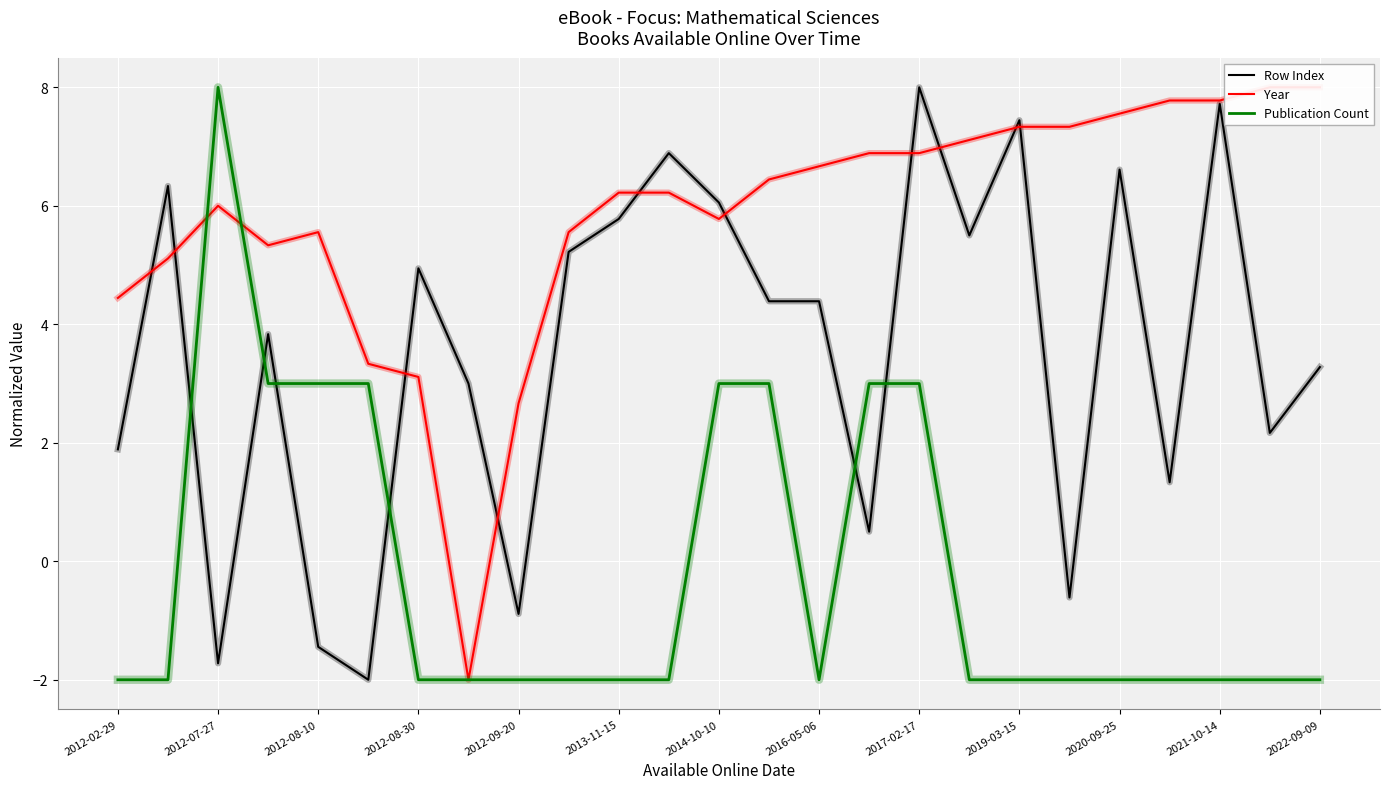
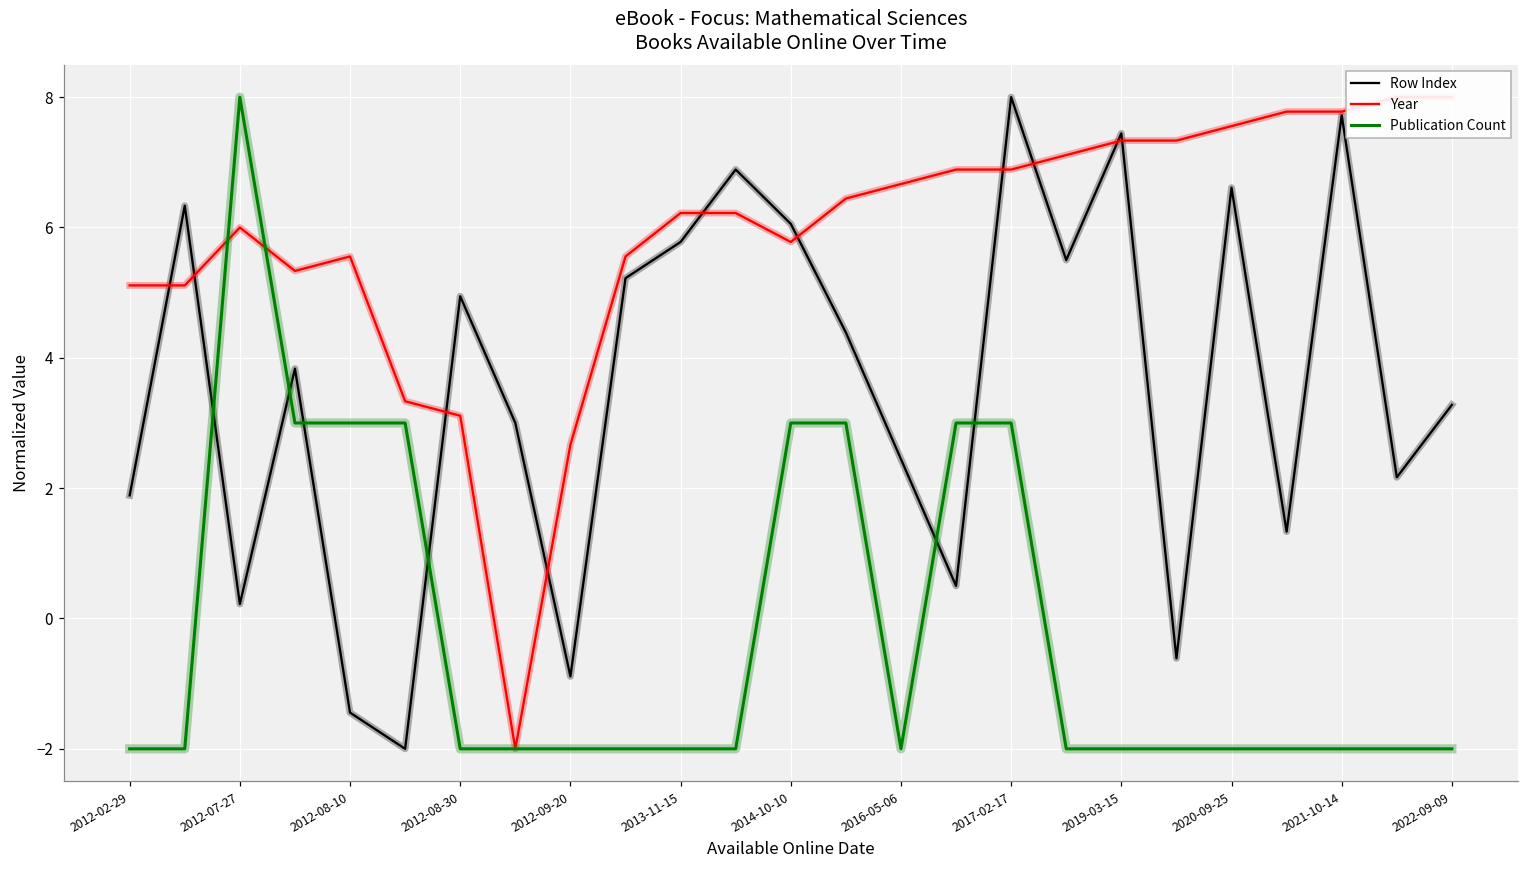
  {
    "Row Index": {
      "2012-02-29": 1.9,
-     "2012-07-27": -1.7,
+     "2012-07-27": 0.2,
      "2012-08-10": -1.4,
      "2012-08-30": 4.9,
      "2012-09-20": -0.9,
      "2013-11-15": 5.8,
      "2014-10-10": 6.1,
-     "2016-05-06": 4.4,
+     "2016-05-06": 2.4,
      "2017-02-17": 8.0,
      "2019-03-15": 7.4,
      "2020-09-25": 6.6,
      "2021-10-14": 7.7,
      "2022-09-09": 3.3
    },
    "Year": {
-     "2012-02-29": 4.4,
+     "2012-02-29": 5.1,
      "2012-07-27": 6.0,
      "2012-08-10": 5.6,
      "2012-08-30": 3.1,
      "2012-09-20": 2.7,
      "2013-11-15": 6.2,
      "2014-10-10": 5.8,
      "2016-05-06": 6.7,
      "2017-02-17": 6.9,
      "2019-03-15": 7.3,
      "2020-09-25": 7.6,
      "2021-10-14": 7.8
    },
    "Publication Count": {
      "2012-02-29": -2.0,
      "2012-07-27": 8.0,
      "2012-08-10": 3.0,
      "2012-08-30": -2.0,
      "2012-09-20": -2.0,
      "2013-11-15": -2.0,
      "2014-10-10": 3.0,
      "2016-05-06": -2.0,
      "2017-02-17": 3.0,
      "2019-03-15": -2.0,
      "2020-09-25": -2.0,
      "2021-10-14": -2.0,
      "2022-09-09": -2.0
    }
  }
